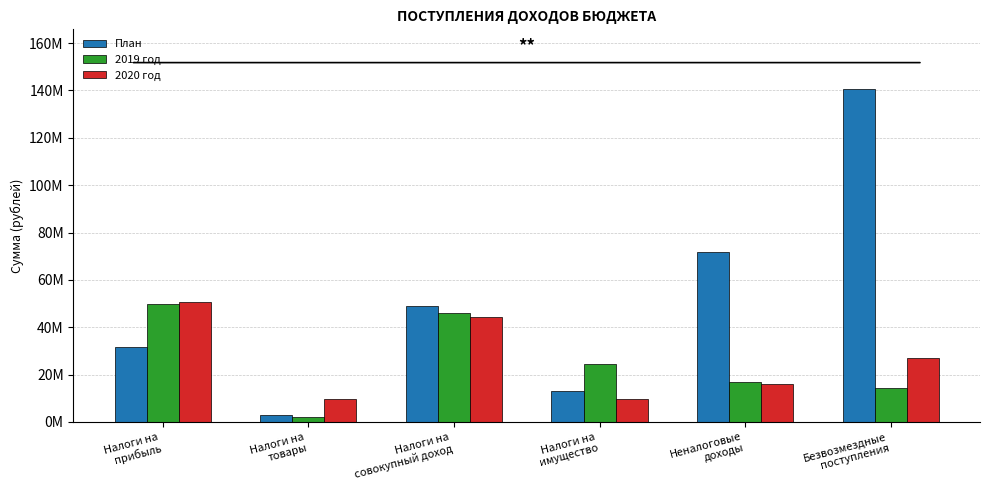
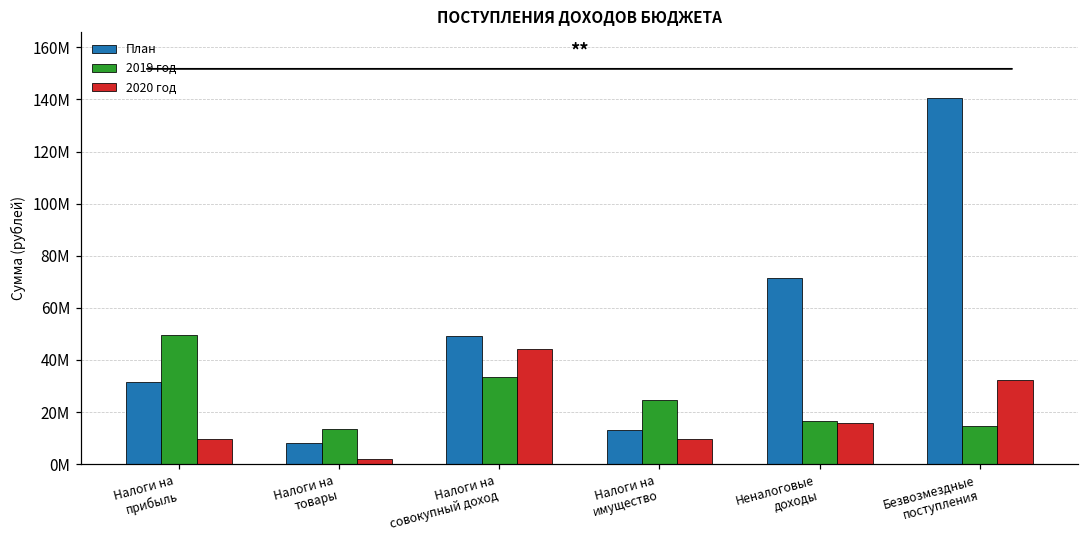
  {
    "План": {
      "Налоги на прибыль": 31000000,
-     "Налоги на товары": 3000000,
+     "Налоги на товары": 8000000,
      "Налоги на совокупный доход": 49000000,
      "Налоги на имущество": 13000000,
      "Неналоговые доходы": 72000000,
      "Безвозмездные поступления": 141000000
    },
    "2019 год": {
      "Налоги на прибыль": 50000000,
-     "Налоги на товары": 2000000,
-     "Налоги на совокупный доход": 46000000,
+     "Налоги на товары": 13000000,
+     "Налоги на совокупный доход": 34000000,
      "Налоги на имущество": 25000000,
      "Неналоговые доходы": 17000000,
      "Безвозмездные поступления": 14000000
    },
    "2020 год": {
-     "Налоги на прибыль": 51000000,
-     "Налоги на товары": 10000000,
+     "Налоги на прибыль": 9000000,
+     "Налоги на товары": 2000000,
      "Налоги на совокупный доход": 44000000,
      "Налоги на имущество": 10000000,
      "Неналоговые доходы": 16000000,
-     "Безвозмездные поступления": 27000000
+     "Безвозмездные поступления": 32000000
    }
  }
